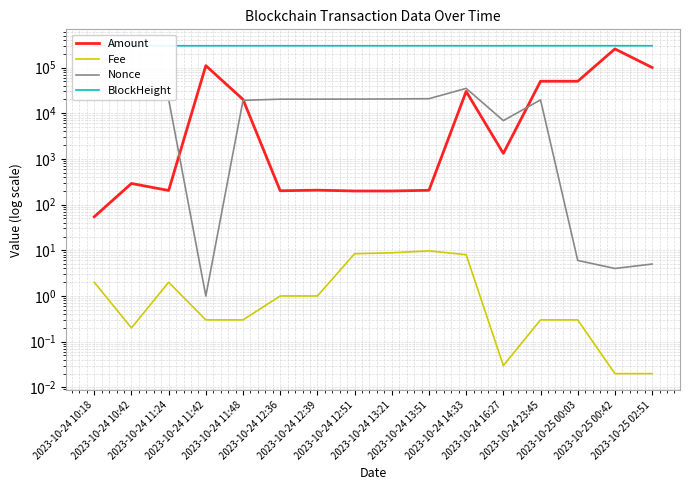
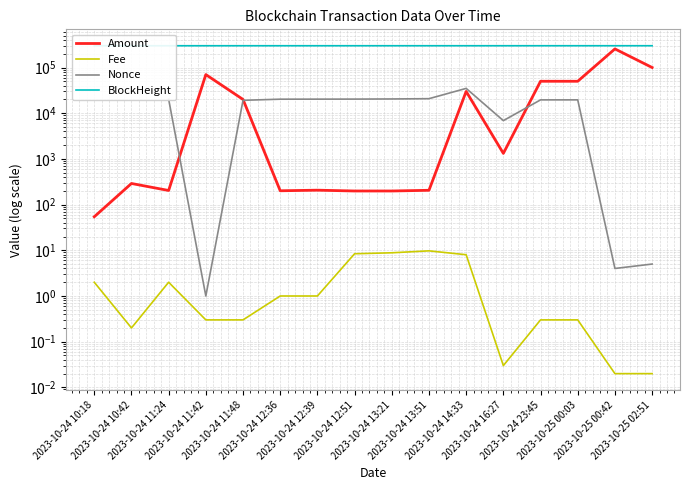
  {
    "Amount": {
      "2023-10-24 10:18": 50,
      "2023-10-24 10:42": 300,
      "2023-10-24 11:24": 200,
-     "2023-10-24 11:42": 110000,
+     "2023-10-24 11:42": 70000,
      "2023-10-24 12:36": 200,
      "2023-10-24 12:39": 200,
      "2023-10-24 12:51": 200,
      "2023-10-24 13:21": 200,
      "2023-10-24 13:51": 200,
      "2023-10-24 14:33": 30000,
      "2023-10-24 16:27": 1300,
      "2023-10-24 23:45": 50000,
      "2023-10-25 00:03": 50000,
      "2023-10-25 00:42": 300000,
      "2023-10-25 02:51": 100000
    },
    "Fee": {
      "2023-10-24 10:18": 2,
      "2023-10-24 10:42": 0.2,
      "2023-10-24 11:24": 2,
      "2023-10-24 11:42": 0.3,
      "2023-10-24 11:48": 0.3,
      "2023-10-24 12:36": 1,
      "2023-10-24 12:39": 1,
      "2023-10-24 12:51": 8,
      "2023-10-24 13:21": 9,
      "2023-10-24 13:51": 10,
      "2023-10-24 14:33": 8,
      "2023-10-24 16:27": 0.03,
      "2023-10-24 23:45": 0.3,
      "2023-10-25 00:03": 0.3,
      "2023-10-25 00:42": 0.02,
      "2023-10-25 02:51": 0.02
    },
    "Nonce": {
      "2023-10-24 11:42": 1,
      "2023-10-24 12:36": 20000,
      "2023-10-24 12:39": 20000,
      "2023-10-24 12:51": 20000,
      "2023-10-24 13:21": 20000,
      "2023-10-24 13:51": 20000,
      "2023-10-24 14:33": 30000,
      "2023-10-24 16:27": 7000,
      "2023-10-24 23:45": 20000,
-     "2023-10-25 00:03": 6,
+     "2023-10-25 00:03": 20000,
      "2023-10-25 00:42": 4,
      "2023-10-25 02:51": 5
    },
    "BlockHeight": {
      "2023-10-24 11:42": 300000,
      "2023-10-24 11:48": 300000,
      "2023-10-24 12:36": 300000,
      "2023-10-24 12:39": 300000,
      "2023-10-24 12:51": 300000,
      "2023-10-24 13:21": 300000,
      "2023-10-24 13:51": 300000,
      "2023-10-24 14:33": 300000,
      "2023-10-24 16:27": 300000,
      "2023-10-24 23:45": 300000,
      "2023-10-25 00:03": 300000,
      "2023-10-25 00:42": 300000,
      "2023-10-25 02:51": 300000
    }
  }
